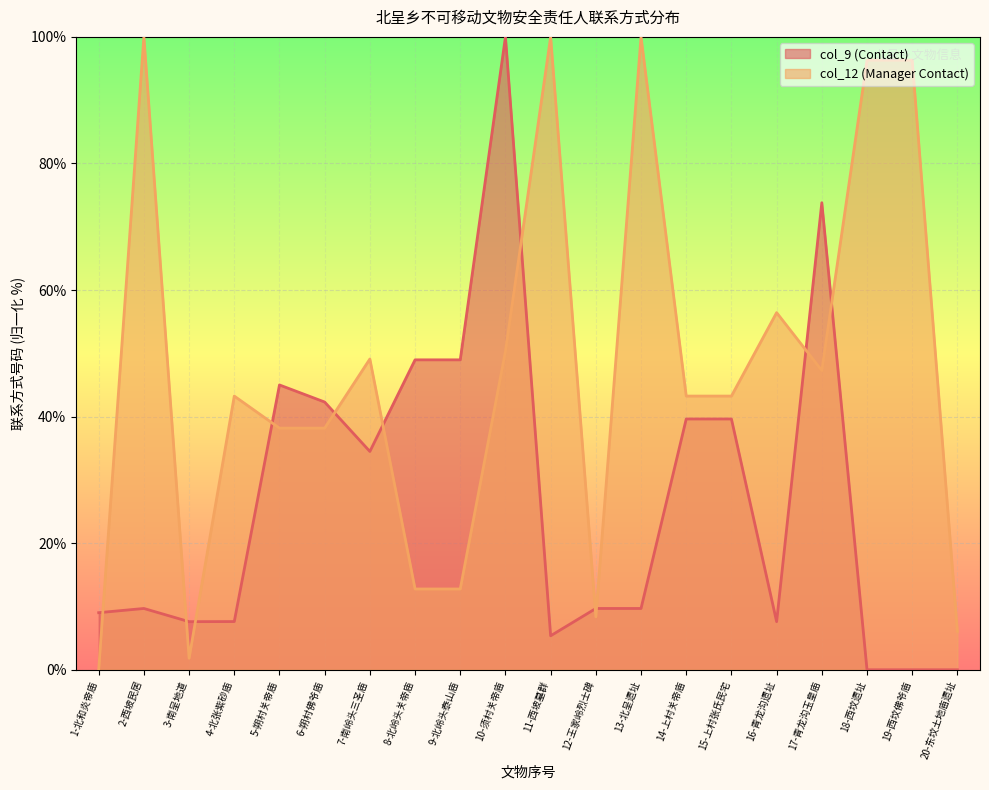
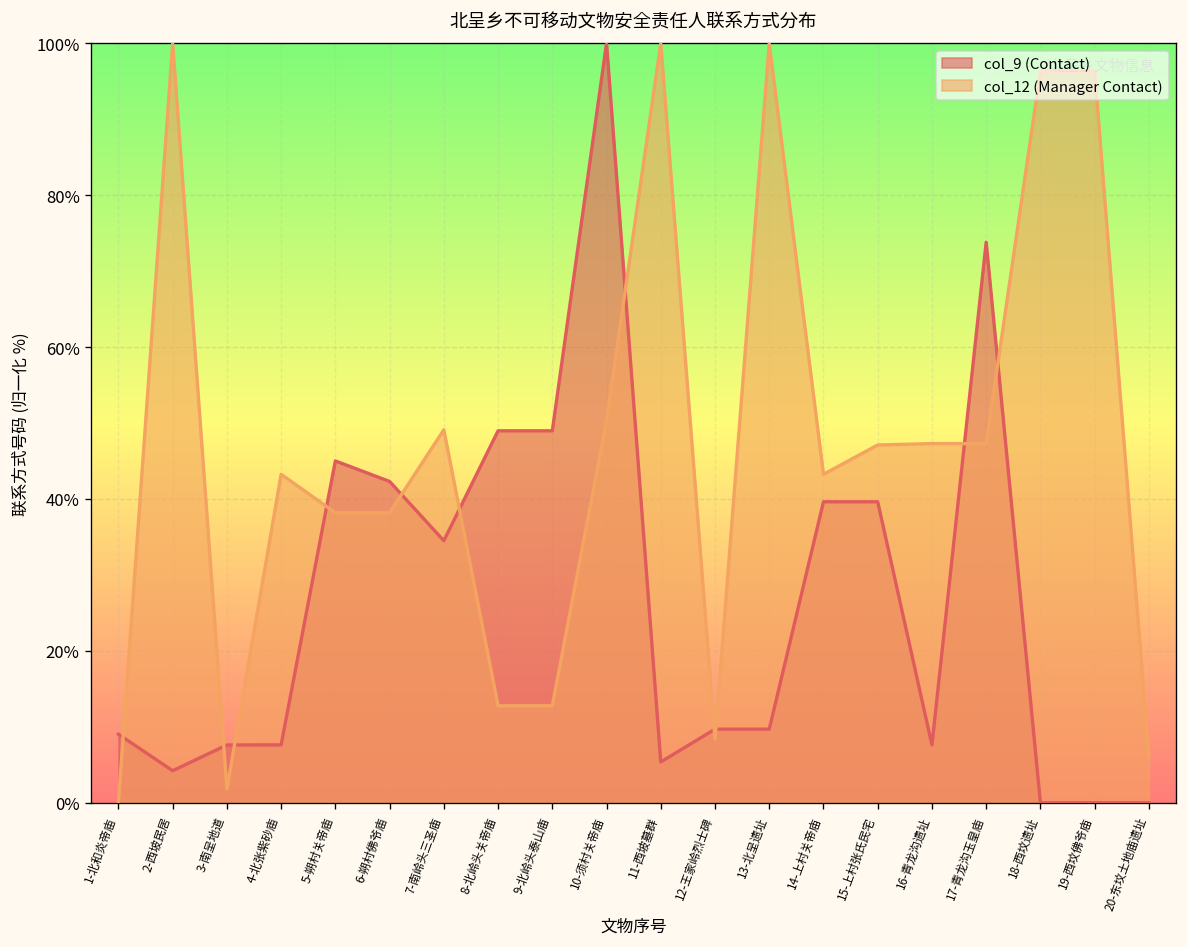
  {
    "col_9 (Contact)": {
      "1-北和炎帝庙": "9%",
-     "2-西坡民居": "10%",
+     "2-西坡民居": "4%",
      "3-南呈地道": "8%",
      "4-北张紫砂庙": "8%",
      "5-朔村关帝庙": "45%",
      "6-朔村佛爷庙": "42%",
      "7-南岭头三圣庙": "34%",
      "8-北岭头关帝庙": "49%",
      "9-北岭头泰山庙": "49%",
      "10-须村关帝庙": "100%",
      "11-西坡墓群": "5%",
      "12-王家岭烈士碑": "10%",
      "13-北呈遗址": "10%",
      "14-上村关帝庙": "40%",
      "15-上村张氏民宅": "40%",
      "16-青龙沟遗址": "8%",
      "17-青龙沟玉皇庙": "74%",
      "18-西坟遗址": "0%",
      "19-西坟佛爷庙": "0%",
      "20-东坟土地庙遗址": "0%"
    },
    "col_12 (Manager Contact)": {
      "1-北和炎帝庙": "0%",
      "2-西坡民居": "100%",
      "3-南呈地道": "2%",
      "4-北张紫砂庙": "43%",
      "5-朔村关帝庙": "38%",
      "6-朔村佛爷庙": "38%",
      "7-南岭头三圣庙": "49%",
      "8-北岭头关帝庙": "13%",
      "9-北岭头泰山庙": "13%",
      "10-须村关帝庙": "50%",
      "11-西坡墓群": "100%",
      "12-王家岭烈士碑": "8%",
      "13-北呈遗址": "100%",
      "14-上村关帝庙": "43%",
-     "15-上村张氏民宅": "43%",
-     "16-青龙沟遗址": "56%",
+     "15-上村张氏民宅": "47%",
+     "16-青龙沟遗址": "47%",
      "17-青龙沟玉皇庙": "47%",
      "20-东坟土地庙遗址": "6%"
    }
  }
